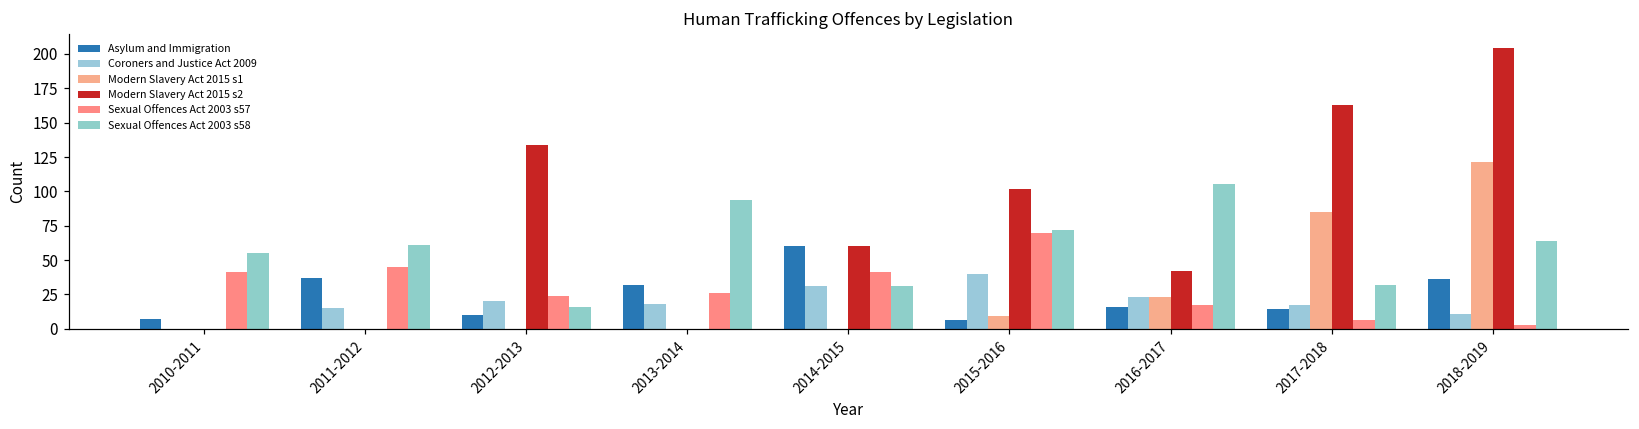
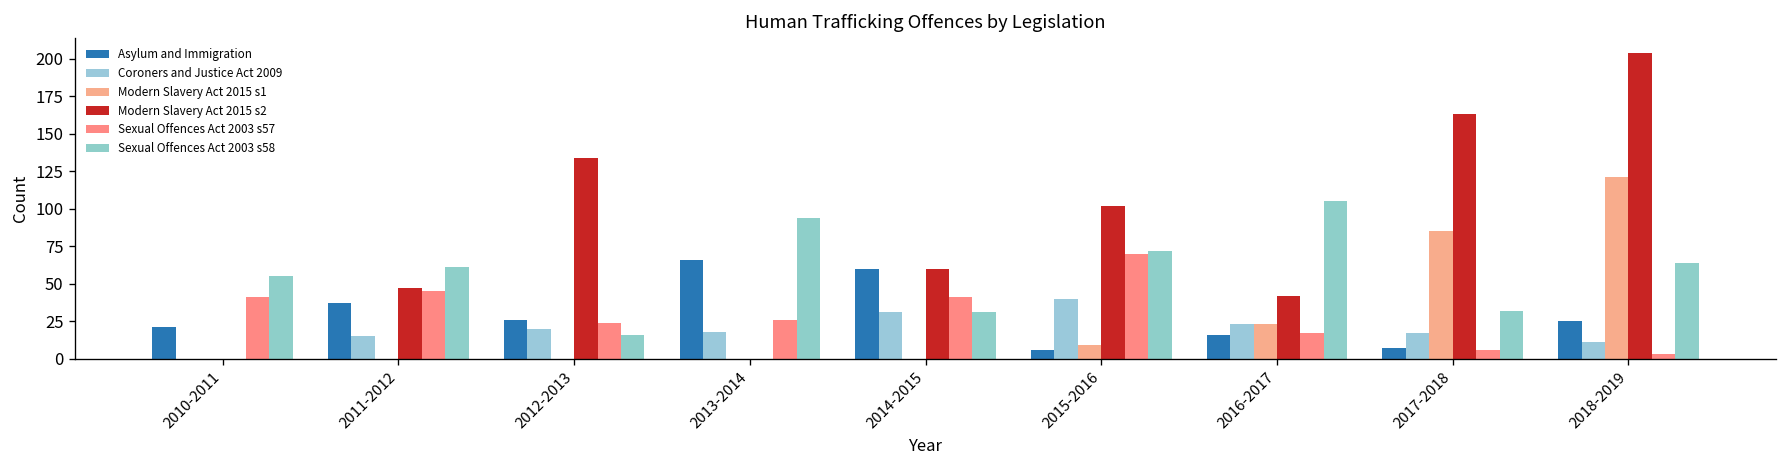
  {
    "Asylum and Immigration": {
-     "2010-2011": 7,
+     "2010-2011": 21,
      "2011-2012": 37,
-     "2012-2013": 10,
-     "2013-2014": 32,
+     "2012-2013": 26,
+     "2013-2014": 66,
      "2014-2015": 60,
      "2015-2016": 6,
      "2016-2017": 16,
-     "2017-2018": 14,
-     "2018-2019": 36
+     "2017-2018": 7,
+     "2018-2019": 25
    },
    "Modern Slavery Act 2015 s2": {
      "2010-2011": 0,
-     "2011-2012": 0,
+     "2011-2012": 47,
      "2012-2013": 134,
      "2013-2014": 0,
      "2014-2015": 60,
      "2015-2016": 102,
      "2016-2017": 42,
      "2017-2018": 163,
      "2018-2019": 204
    }
  }
